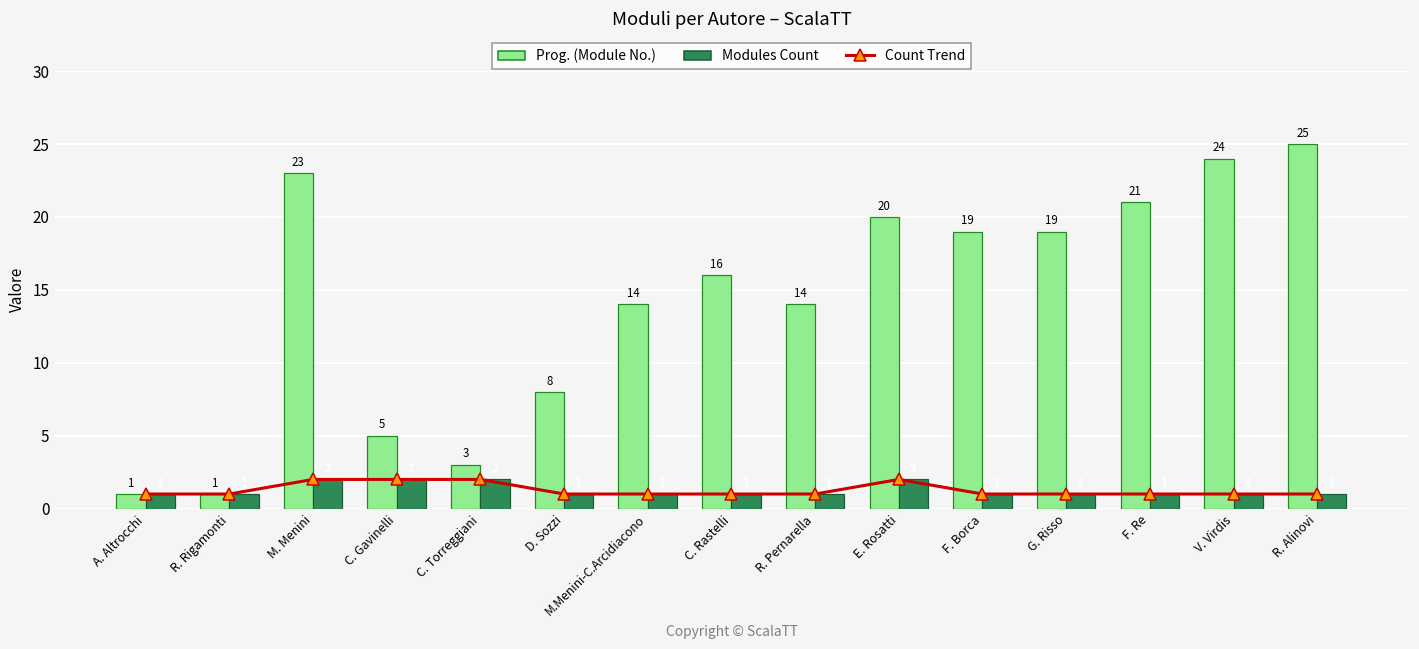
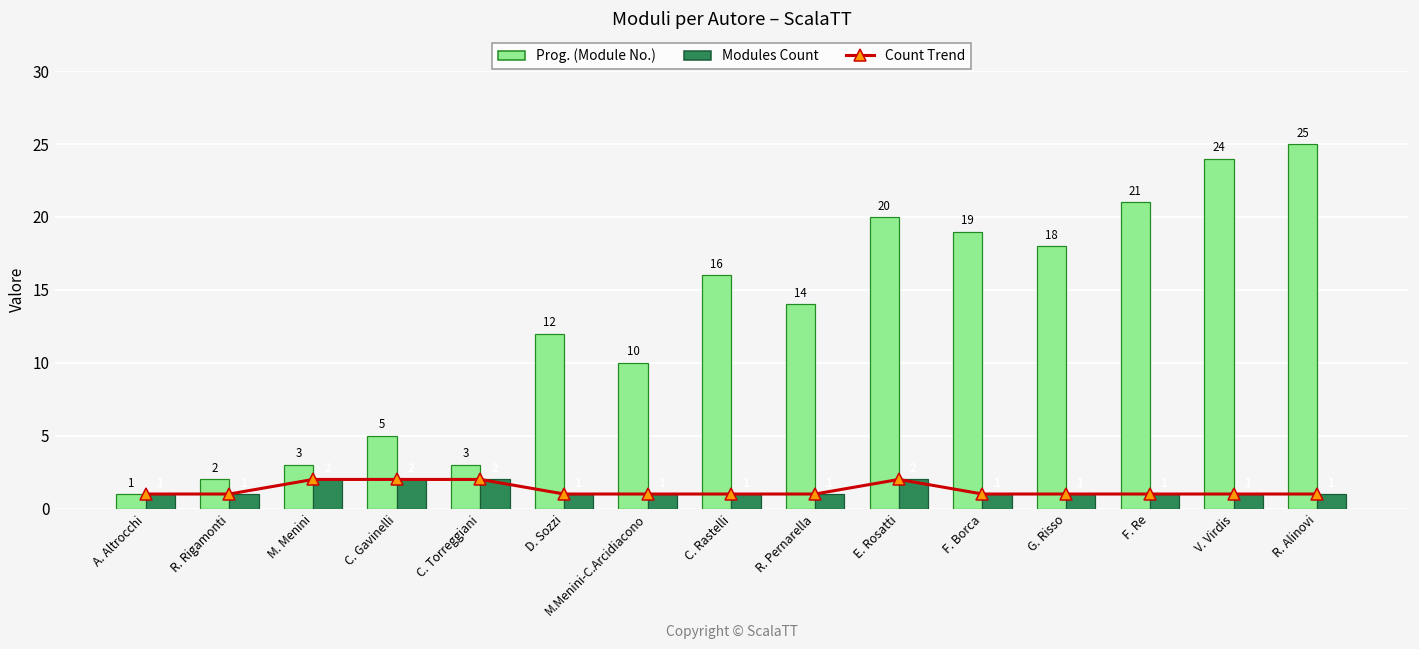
  {
    "Prog. (Module No.)": {
      "A. Altrocchi": 1,
-     "R. Rigamonti": 1,
-     "M. Menini": 23,
+     "R. Rigamonti": 2,
+     "M. Menini": 3,
      "C. Gavinelli": 5,
      "C. Torreggiani": 3,
-     "D. Sozzi": 8,
-     "M.Menini-C.Arcidiacono": 14,
+     "D. Sozzi": 12,
+     "M.Menini-C.Arcidiacono": 10,
      "C. Rastelli": 16,
      "R. Pernarella": 14,
      "E. Rosatti": 20,
      "F. Borca": 19,
-     "G. Risso": 19,
+     "G. Risso": 18,
      "F. Re": 21,
      "V. Virdis": 24,
      "R. Alinovi": 25
    },
    "Modules Count": {
      "R. Rigamonti": 1.0,
      "M. Menini": 2.0,
      "C. Gavinelli": 2.0,
      "C. Torreggiani": 2.0,
      "D. Sozzi": 1.0,
      "M.Menini-C.Arcidiacono": 1.0,
      "C. Rastelli": 1.0,
      "R. Pernarella": 1.0,
      "E. Rosatti": 2.0,
      "F. Borca": 1.0,
      "G. Risso": 1.0,
      "F. Re": 1.0,
      "V. Virdis": 1.0,
      "R. Alinovi": 1.0
    }
  }
